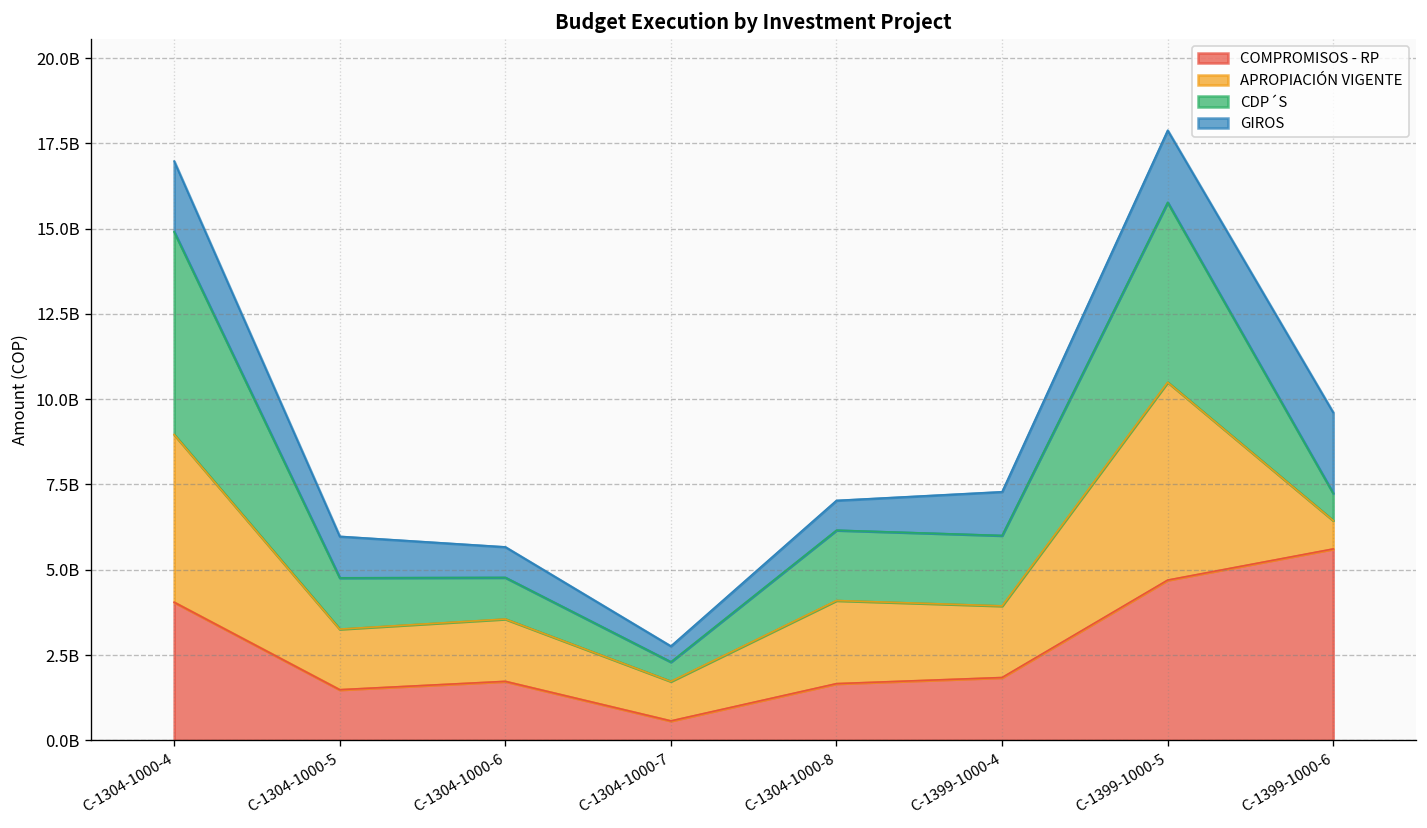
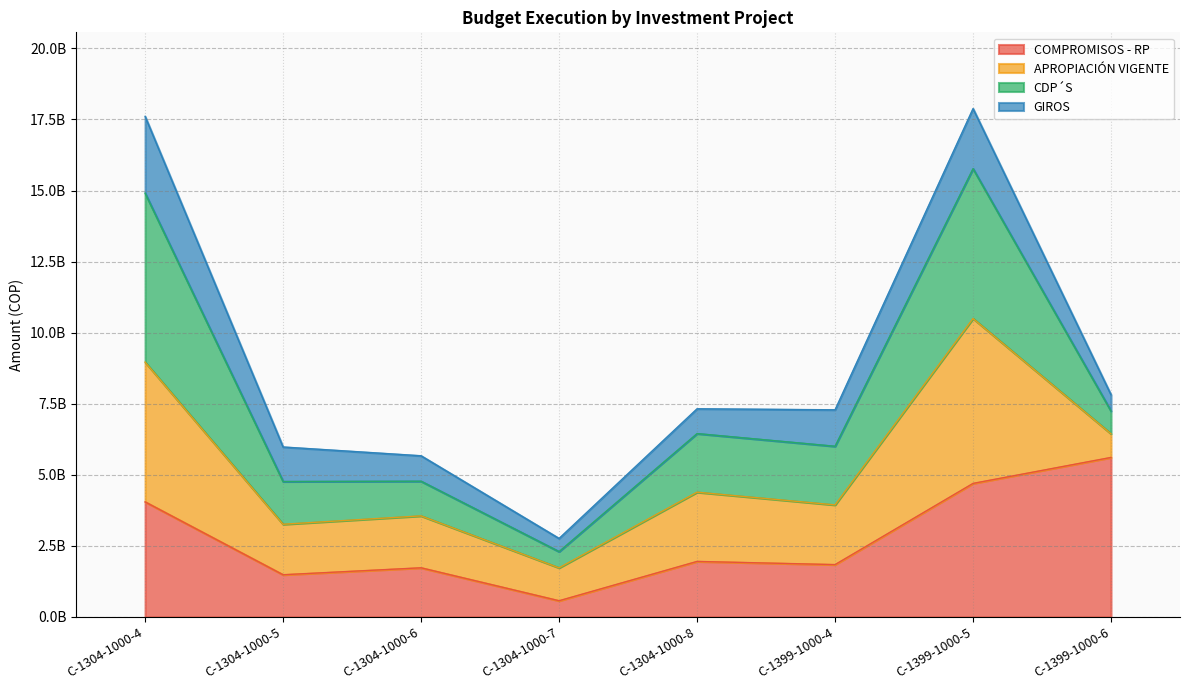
  {
    "COMPROMISOS - RP": {
      "C-1304-1000-4": 4000000000,
      "C-1304-1000-5": 1500000000,
      "C-1304-1000-6": 1700000000,
      "C-1304-1000-7": 600000000,
-     "C-1304-1000-8": 1700000000,
+     "C-1304-1000-8": 2000000000,
      "C-1399-1000-4": 1800000000,
      "C-1399-1000-5": 4700000000,
      "C-1399-1000-6": 5600000000
    },
    "APROPIACIÓN VIGENTE": {
      "C-1304-1000-4": 4900000000,
      "C-1304-1000-5": 1800000000,
      "C-1304-1000-6": 1800000000,
      "C-1304-1000-7": 1200000000,
      "C-1304-1000-8": 2400000000,
      "C-1399-1000-4": 2100000000,
      "C-1399-1000-5": 5800000000,
      "C-1399-1000-6": 800000000
    },
    "CDP´S": {
      "C-1304-1000-4": 5900000000,
      "C-1304-1000-5": 1500000000,
      "C-1304-1000-6": 1200000000,
      "C-1304-1000-7": 600000000,
      "C-1304-1000-8": 2100000000,
      "C-1399-1000-4": 2100000000,
      "C-1399-1000-5": 5300000000,
      "C-1399-1000-6": 800000000
    },
    "GIROS": {
-     "C-1304-1000-4": 2100000000,
+     "C-1304-1000-4": 2700000000,
      "C-1304-1000-5": 1200000000,
      "C-1304-1000-6": 900000000,
      "C-1304-1000-7": 500000000,
      "C-1304-1000-8": 900000000,
      "C-1399-1000-4": 1300000000,
      "C-1399-1000-5": 2100000000,
-     "C-1399-1000-6": 2400000000
+     "C-1399-1000-6": 600000000
    }
  }
